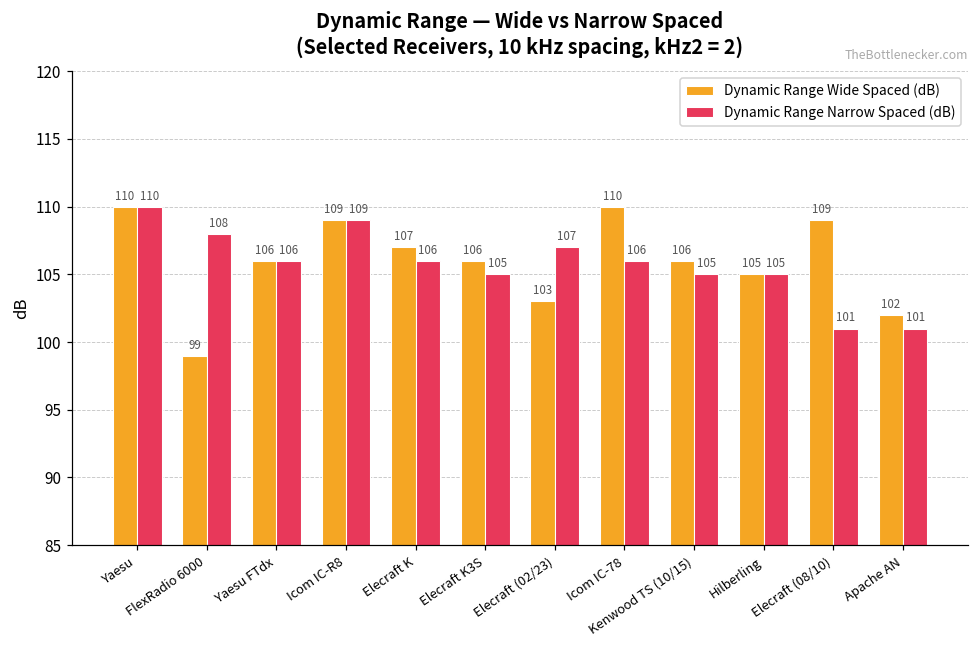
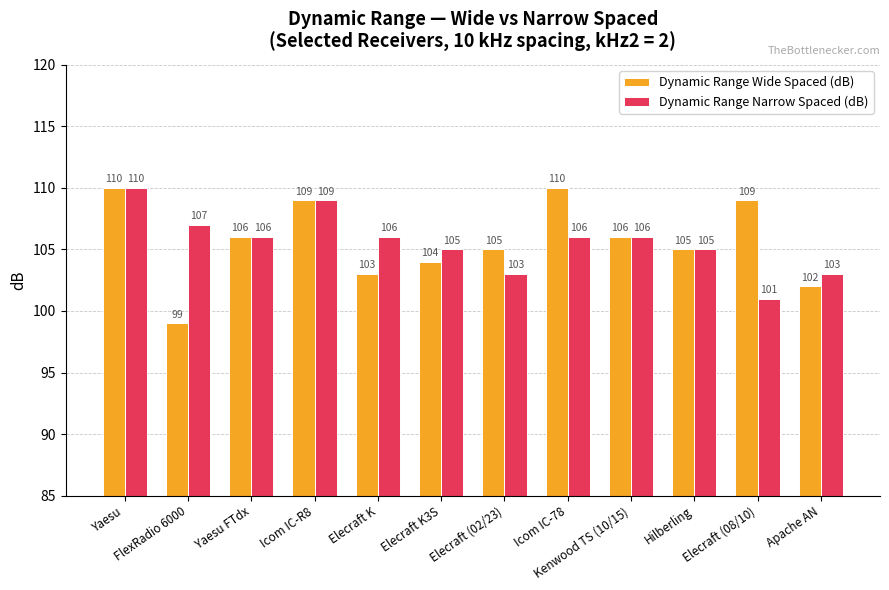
  {
    "Dynamic Range Wide Spaced (dB)": {
      "Yaesu": 110,
      "FlexRadio 6000": 99,
      "Yaesu FTdx": 106,
      "Icom IC-R8": 109,
-     "Elecraft K": 107,
-     "Elecraft K3S": 106,
-     "Elecraft (02/23)": 103,
+     "Elecraft K": 103,
+     "Elecraft K3S": 104,
+     "Elecraft (02/23)": 105,
      "Icom IC-78": 110,
      "Kenwood TS (10/15)": 106,
      "Hilberling": 105,
      "Elecraft (08/10)": 109,
      "Apache AN": 102
    },
    "Dynamic Range Narrow Spaced (dB)": {
      "Yaesu": 110,
-     "FlexRadio 6000": 108,
+     "FlexRadio 6000": 107,
      "Yaesu FTdx": 106,
      "Icom IC-R8": 109,
      "Elecraft K": 106,
      "Elecraft K3S": 105,
-     "Elecraft (02/23)": 107,
+     "Elecraft (02/23)": 103,
      "Icom IC-78": 106,
-     "Kenwood TS (10/15)": 105,
+     "Kenwood TS (10/15)": 106,
      "Hilberling": 105,
      "Elecraft (08/10)": 101,
-     "Apache AN": 101
+     "Apache AN": 103
    }
  }
